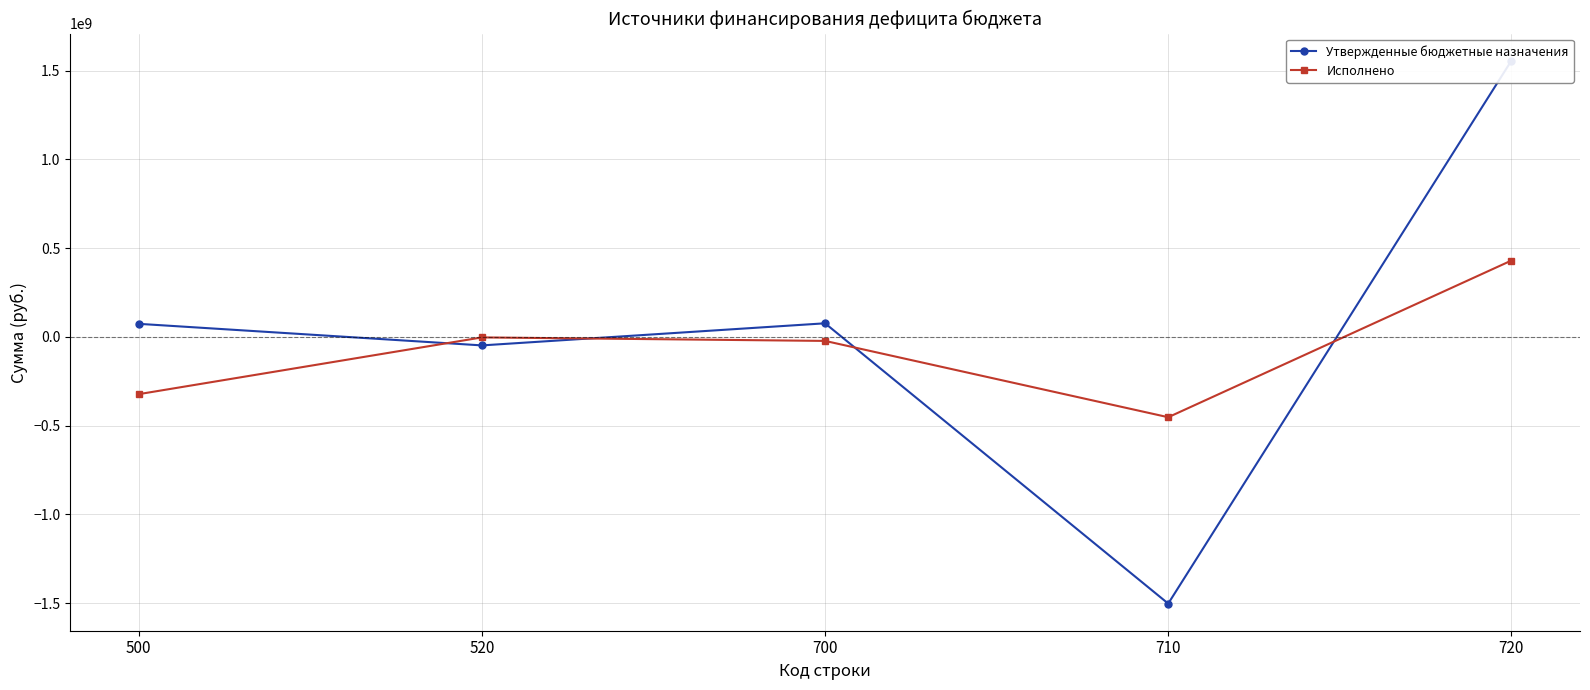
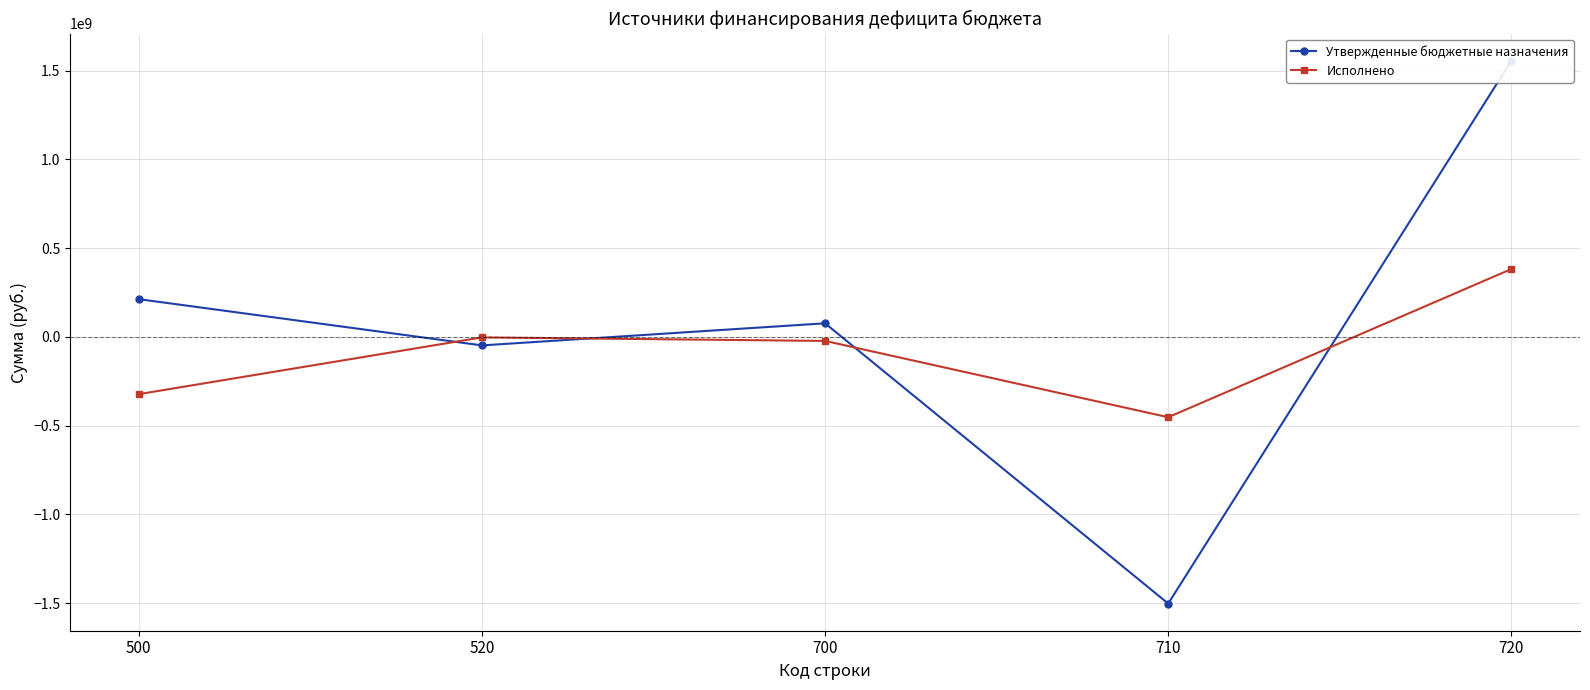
  {
    "Утвержденные бюджетные назначения": {
-     "500": 70000000,
+     "500": 210000000,
      "520": -50000000,
      "700": 80000000,
      "710": -1500000000
    },
    "Исполнено": {
      "500": -320000000,
      "520": 0,
      "700": -20000000,
      "710": -450000000,
-     "720": 430000000
+     "720": 380000000
    }
  }
